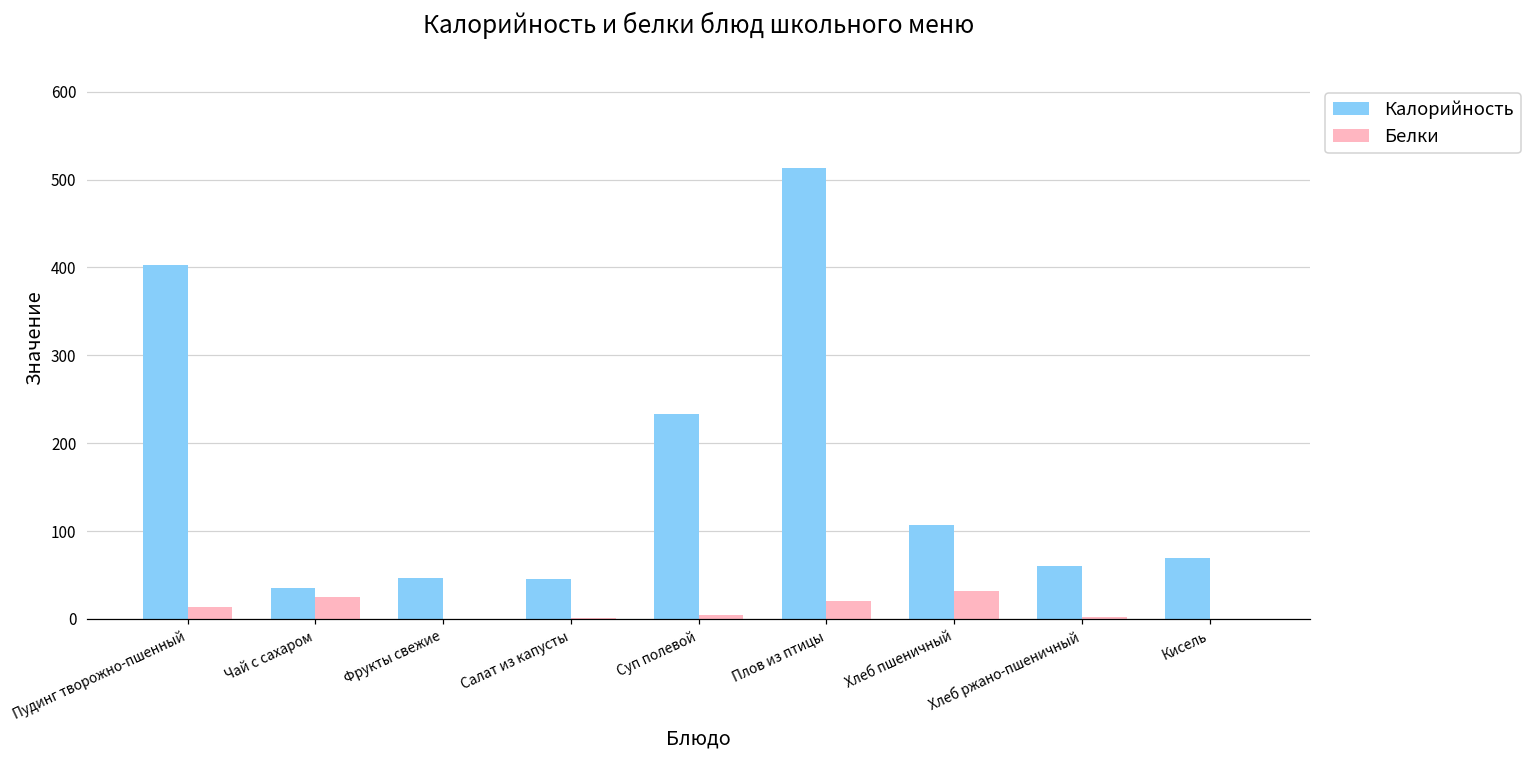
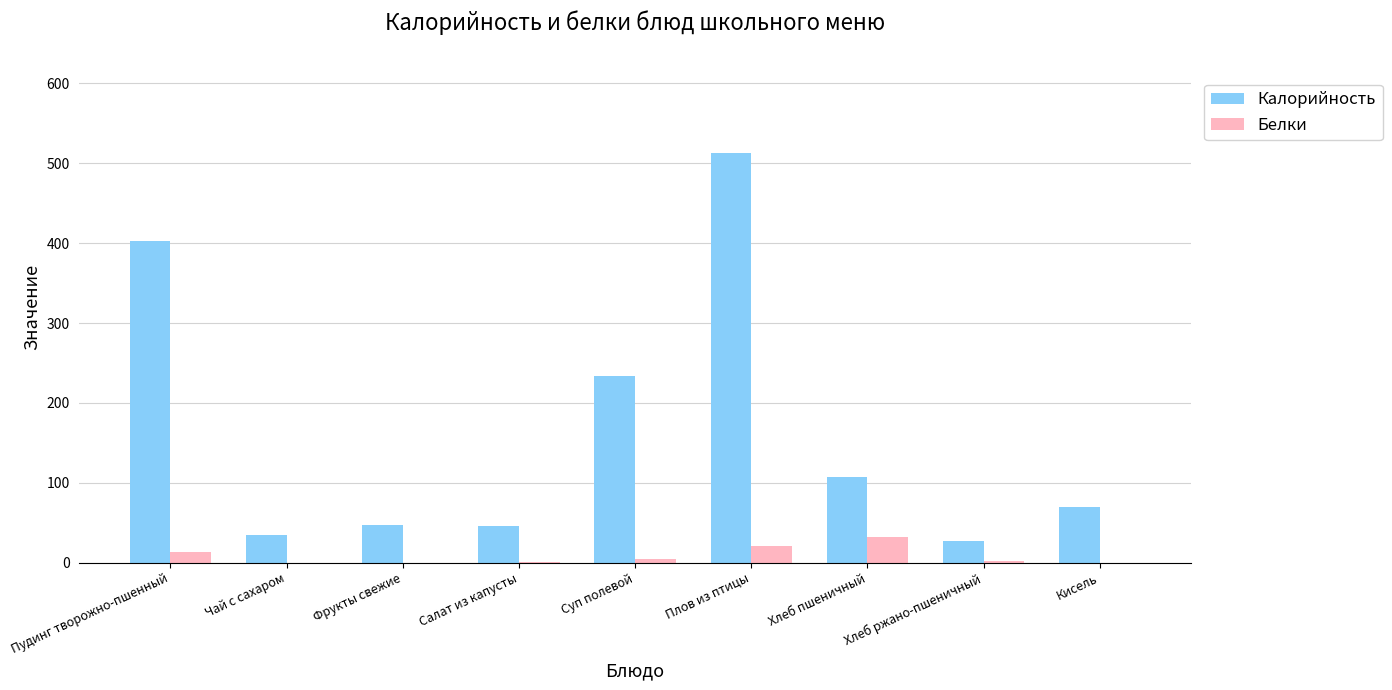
  {
    "Калорийность": {
      "Пудинг творожно-пшенный": 400,
      "Чай с сахаром": 40,
      "Фрукты свежие": 50,
      "Салат из капусты": 50,
      "Суп полевой": 230,
      "Плов из птицы": 510,
      "Хлеб пшеничный": 110,
-     "Хлеб ржано-пшеничный": 60,
+     "Хлеб ржано-пшеничный": 30,
      "Кисель": 70
    },
    "Белки": {
      "Пудинг творожно-пшенный": 10,
-     "Чай с сахаром": 20,
+     "Чай с сахаром": 0,
      "Фрукты свежие": 0,
      "Суп полевой": 0,
      "Плов из птицы": 20,
      "Хлеб пшеничный": 30,
      "Кисель": 0
    }
  }
